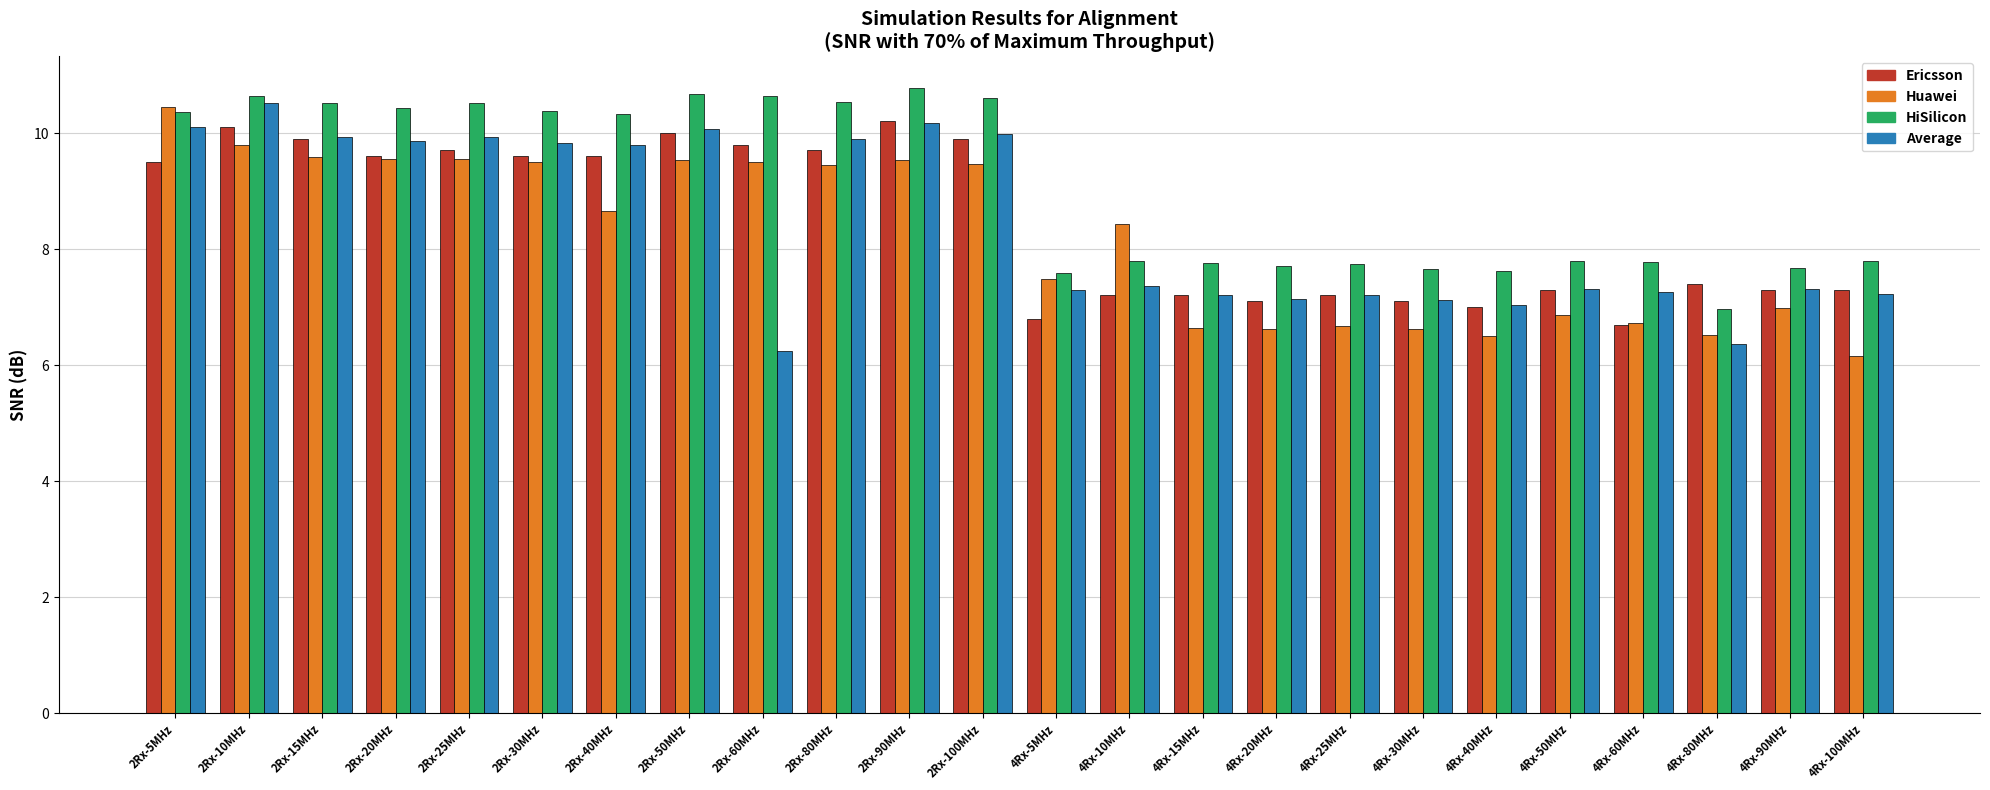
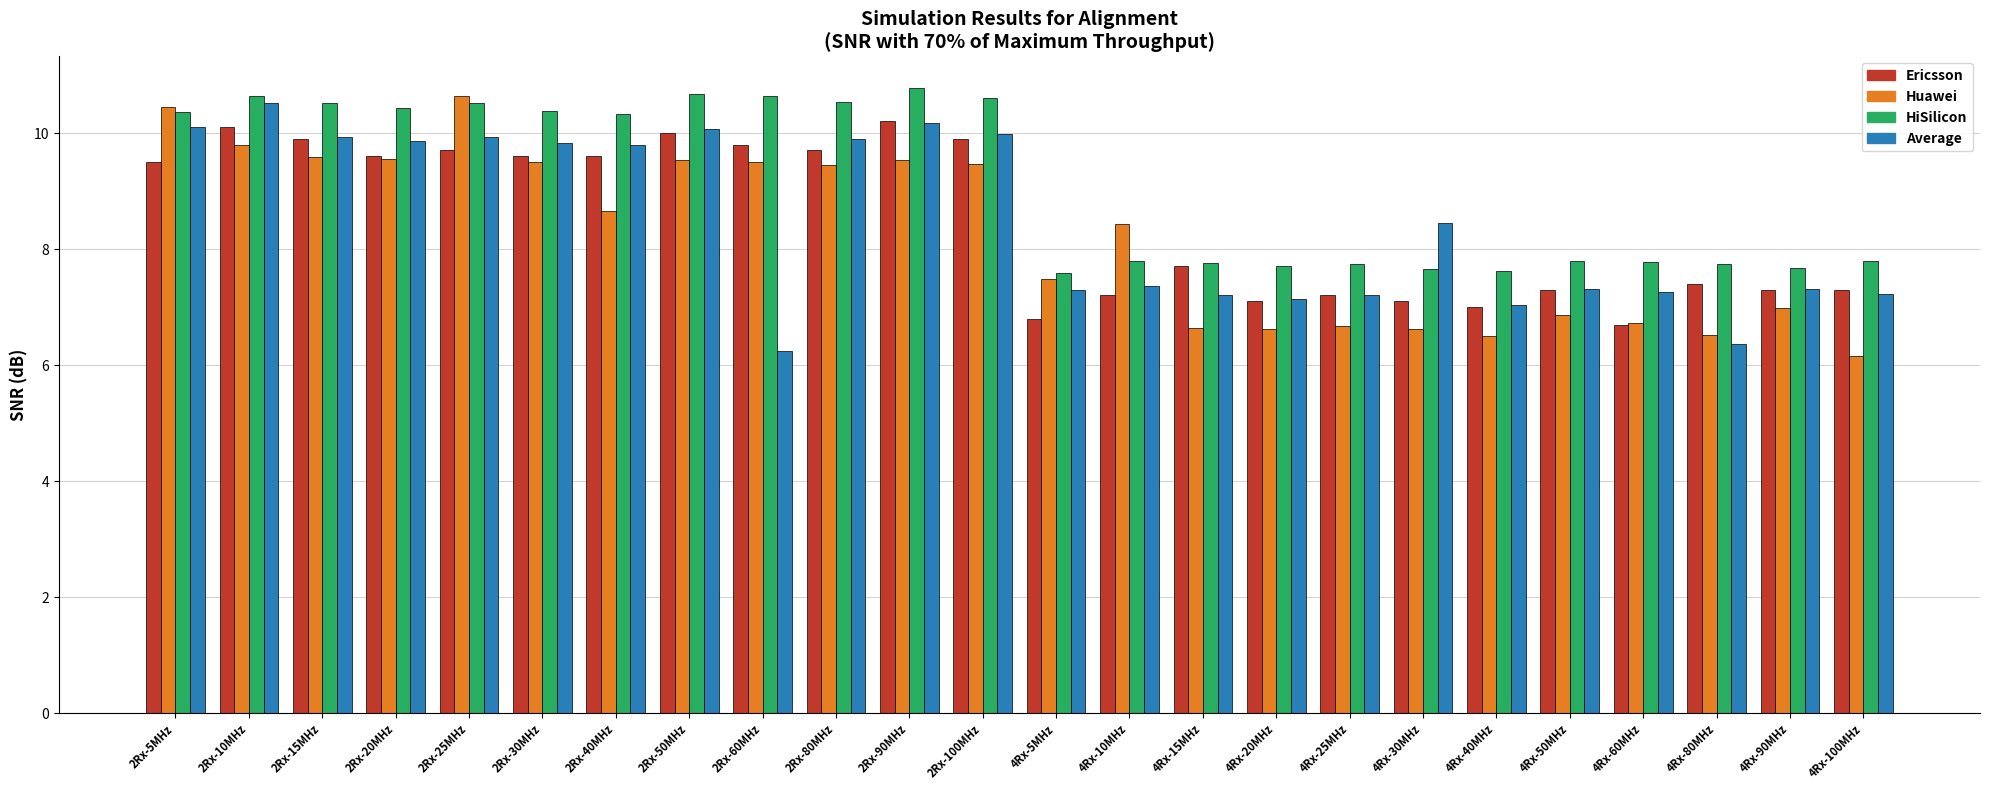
  {
    "Ericsson": {
      "2Rx-5MHz": 9.5,
      "2Rx-10MHz": 10.1,
      "2Rx-15MHz": 9.9,
      "2Rx-20MHz": 9.6,
      "2Rx-25MHz": 9.7,
      "2Rx-30MHz": 9.6,
      "2Rx-40MHz": 9.6,
      "2Rx-50MHz": 10.0,
      "2Rx-60MHz": 9.8,
      "2Rx-80MHz": 9.7,
      "2Rx-90MHz": 10.2,
      "2Rx-100MHz": 9.9,
      "4Rx-5MHz": 6.8,
      "4Rx-10MHz": 7.2,
-     "4Rx-15MHz": 7.2,
+     "4Rx-15MHz": 7.7,
      "4Rx-20MHz": 7.1,
      "4Rx-25MHz": 7.2,
      "4Rx-30MHz": 7.1,
      "4Rx-40MHz": 7.0,
      "4Rx-50MHz": 7.3,
      "4Rx-60MHz": 6.7,
      "4Rx-80MHz": 7.4,
      "4Rx-90MHz": 7.3,
      "4Rx-100MHz": 7.3
    },
    "Huawei": {
      "2Rx-5MHz": 10.5,
      "2Rx-10MHz": 9.8,
      "2Rx-15MHz": 9.6,
      "2Rx-20MHz": 9.6,
-     "2Rx-25MHz": 9.6,
+     "2Rx-25MHz": 10.6,
      "2Rx-30MHz": 9.5,
      "2Rx-40MHz": 8.7,
      "2Rx-50MHz": 9.5,
      "2Rx-60MHz": 9.5,
      "2Rx-80MHz": 9.5,
      "2Rx-90MHz": 9.5,
      "2Rx-100MHz": 9.5,
      "4Rx-5MHz": 7.5,
      "4Rx-10MHz": 8.4,
      "4Rx-15MHz": 6.6,
      "4Rx-20MHz": 6.6,
      "4Rx-25MHz": 6.7,
      "4Rx-30MHz": 6.6,
      "4Rx-40MHz": 6.5,
      "4Rx-50MHz": 6.9,
      "4Rx-60MHz": 6.7,
      "4Rx-80MHz": 6.5,
      "4Rx-90MHz": 7.0,
      "4Rx-100MHz": 6.2
    },
    "HiSilicon": {
      "2Rx-5MHz": 10.4,
      "2Rx-10MHz": 10.6,
      "2Rx-15MHz": 10.5,
      "2Rx-20MHz": 10.4,
      "2Rx-25MHz": 10.5,
      "2Rx-30MHz": 10.4,
      "2Rx-40MHz": 10.3,
      "2Rx-50MHz": 10.7,
      "2Rx-60MHz": 10.6,
      "2Rx-80MHz": 10.5,
      "2Rx-90MHz": 10.8,
      "2Rx-100MHz": 10.6,
      "4Rx-5MHz": 7.6,
      "4Rx-10MHz": 7.8,
      "4Rx-15MHz": 7.8,
      "4Rx-20MHz": 7.7,
      "4Rx-25MHz": 7.8,
      "4Rx-30MHz": 7.7,
      "4Rx-40MHz": 7.6,
      "4Rx-50MHz": 7.8,
      "4Rx-60MHz": 7.8,
-     "4Rx-80MHz": 7.0,
+     "4Rx-80MHz": 7.8,
      "4Rx-90MHz": 7.7,
      "4Rx-100MHz": 7.8
    },
    "Average": {
      "2Rx-5MHz": 10.1,
      "2Rx-10MHz": 10.5,
      "2Rx-15MHz": 9.9,
      "2Rx-20MHz": 9.9,
      "2Rx-25MHz": 9.9,
      "2Rx-30MHz": 9.8,
      "2Rx-40MHz": 9.8,
      "2Rx-50MHz": 10.1,
      "2Rx-60MHz": 6.2,
      "2Rx-80MHz": 9.9,
      "2Rx-90MHz": 10.2,
      "2Rx-100MHz": 10.0,
      "4Rx-5MHz": 7.3,
      "4Rx-10MHz": 7.4,
      "4Rx-15MHz": 7.2,
      "4Rx-20MHz": 7.1,
      "4Rx-25MHz": 7.2,
-     "4Rx-30MHz": 7.1,
+     "4Rx-30MHz": 8.4,
      "4Rx-40MHz": 7.0,
      "4Rx-50MHz": 7.3,
      "4Rx-60MHz": 7.3,
      "4Rx-80MHz": 6.4,
      "4Rx-90MHz": 7.3,
      "4Rx-100MHz": 7.2
    }
  }
